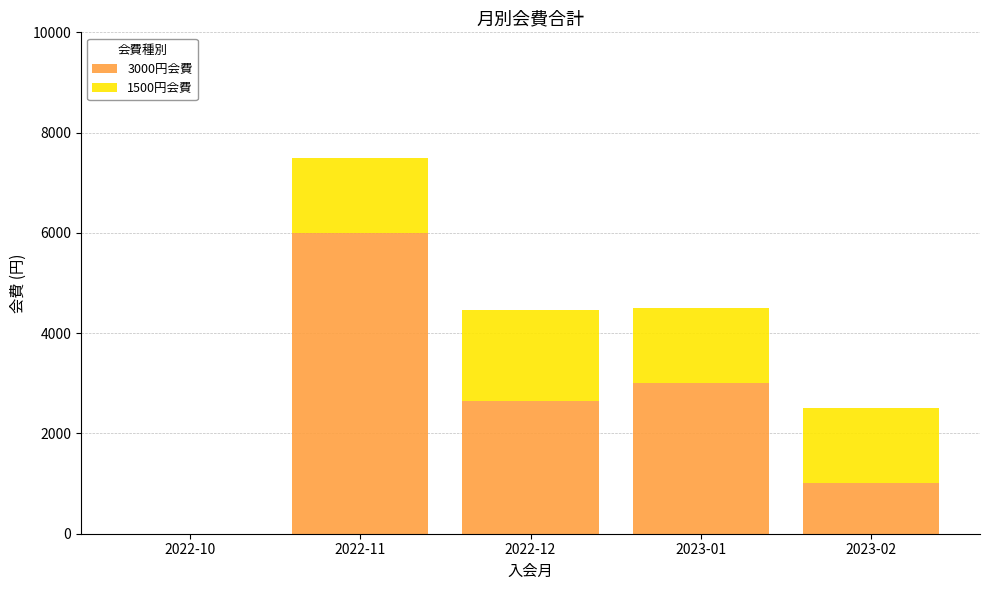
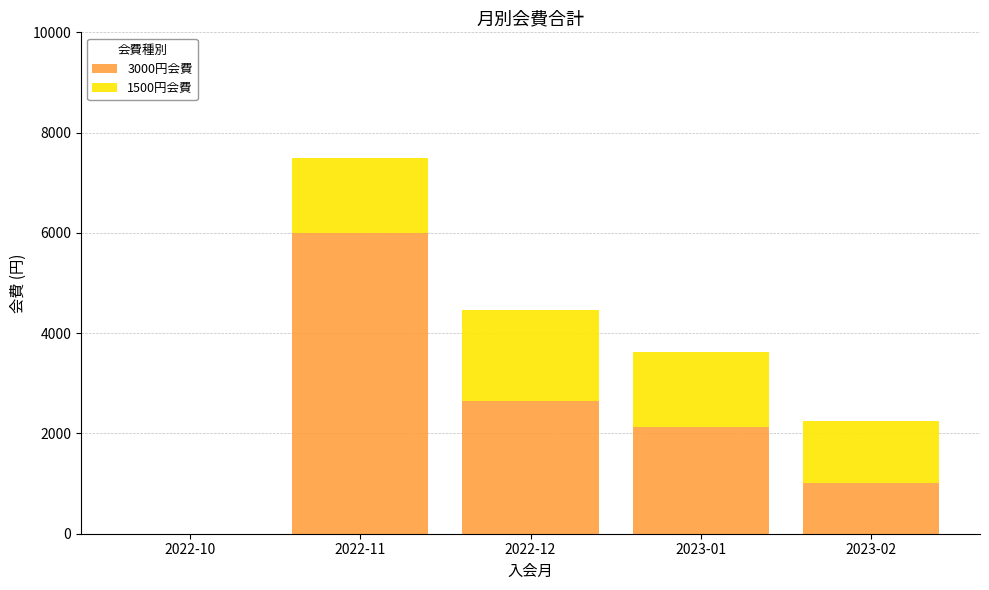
  {
    "3000円会費": {
      "2022-10": 0,
      "2022-11": 6000,
      "2022-12": 2700,
-     "2023-01": 3000,
+     "2023-01": 2100,
      "2023-02": 1000
    },
    "1500円会費": {
      "2022-10": 0,
      "2022-11": 1500,
      "2022-12": 1800,
      "2023-01": 1500,
-     "2023-02": 1500
+     "2023-02": 1200
    }
  }
